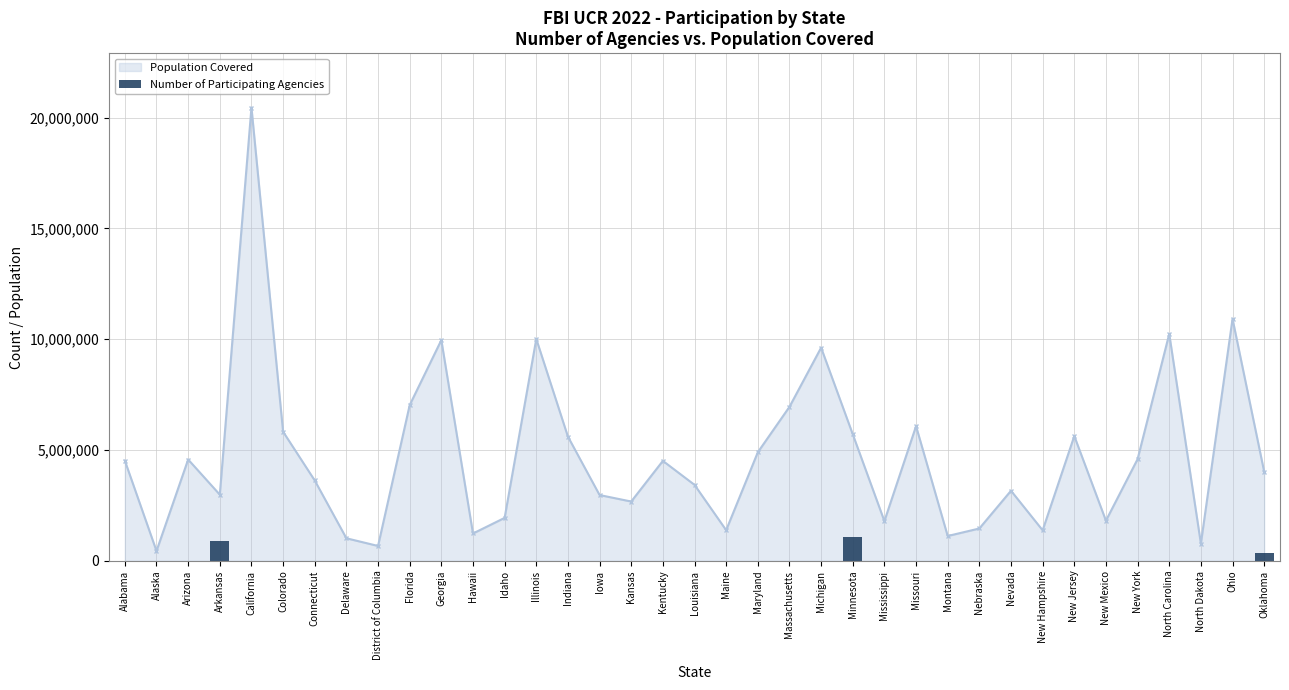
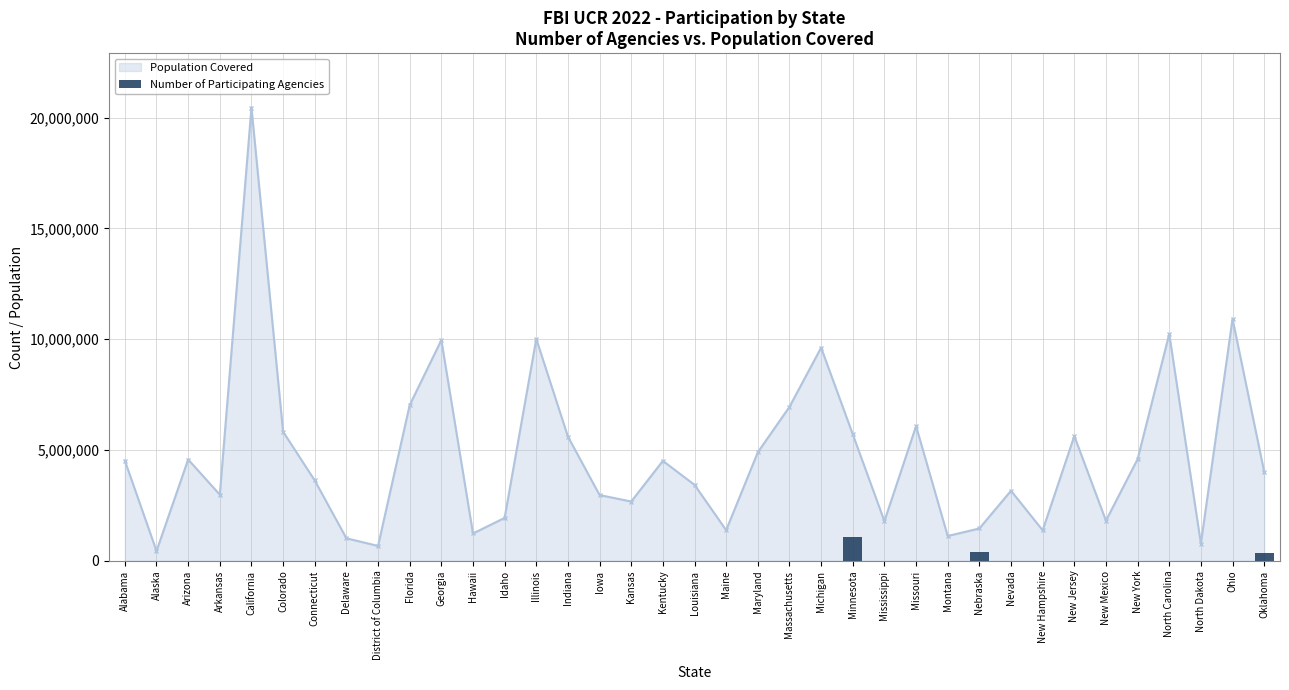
  {
    "Population Covered": {
      "Alabama": "4,500,000",
      "Alaska": "400,000",
      "Arizona": "4,600,000",
      "Arkansas": "3,000,000",
      "California": "20,500,000",
      "Colorado": "5,800,000",
      "Connecticut": "3,600,000",
      "Delaware": "1,000,000",
      "District of Columbia": "700,000",
      "Florida": "7,000,000",
      "Georgia": "10,000,000",
      "Hawaii": "1,200,000",
      "Idaho": "1,900,000",
      "Illinois": "10,000,000",
      "Indiana": "5,600,000",
      "Iowa": "3,000,000",
      "Kansas": "2,700,000",
      "Kentucky": "4,500,000",
      "Louisiana": "3,400,000",
      "Maine": "1,400,000",
      "Maryland": "4,900,000",
      "Massachusetts": "6,900,000",
      "Michigan": "9,600,000",
      "Minnesota": "5,700,000",
      "Mississippi": "1,800,000",
      "Missouri": "6,100,000",
      "Montana": "1,100,000",
      "Nebraska": "1,500,000",
      "Nevada": "3,200,000",
      "New Hampshire": "1,400,000",
      "New Jersey": "5,600,000",
      "New Mexico": "1,800,000",
      "New York": "4,600,000",
      "North Carolina": "10,200,000",
      "North Dakota": "800,000",
      "Ohio": "10,900,000",
      "Oklahoma": "4,000,000"
    },
    "Number of Participating Agencies": {
-     "Arkansas": "900,000",
+     "Arkansas": "0",
      "Minnesota": "1,100,000",
-     "Nebraska": "0",
+     "Nebraska": "400,000",
      "Oklahoma": "400,000"
    }
  }
